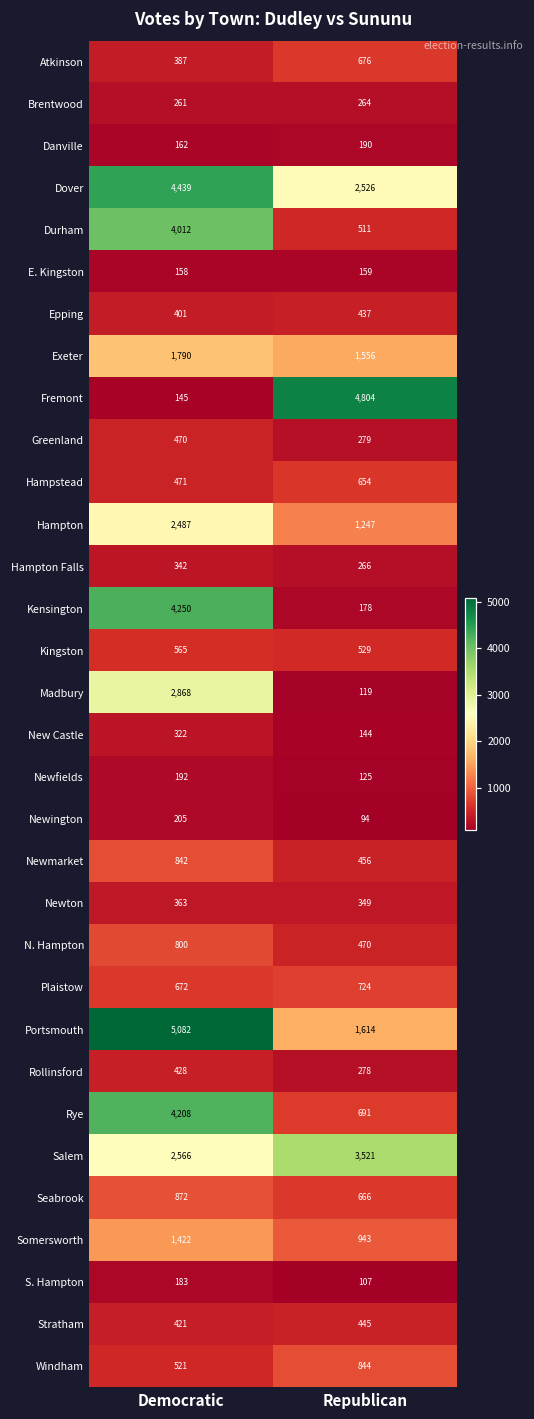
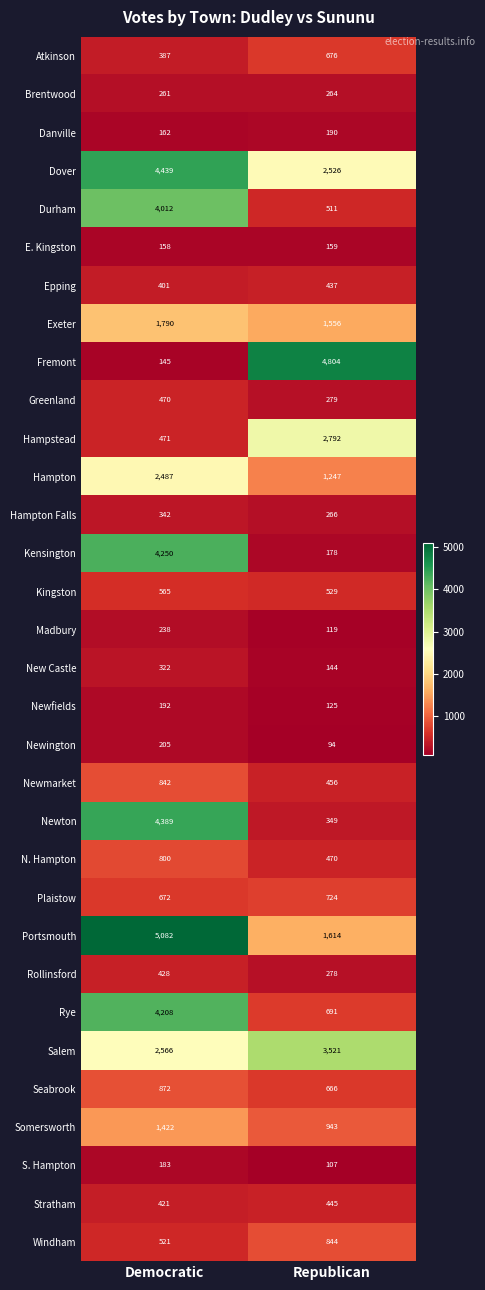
  {
    "Atkinson": {
      "Democratic": "387",
      "Republican": "676"
    },
    "Brentwood": {
      "Democratic": "261",
      "Republican": "264"
    },
    "Danville": {
      "Democratic": "162",
      "Republican": "190"
    },
    "Dover": {
      "Democratic": "4,439",
      "Republican": "2,526"
    },
    "Durham": {
      "Democratic": "4,012",
      "Republican": "511"
    },
    "E. Kingston": {
      "Democratic": "158",
      "Republican": "159"
    },
    "Epping": {
      "Democratic": "401",
      "Republican": "437"
    },
    "Exeter": {
      "Democratic": "1,790",
      "Republican": "1,556"
    },
    "Fremont": {
      "Democratic": "145",
      "Republican": "4,804"
    },
    "Greenland": {
      "Democratic": "470",
      "Republican": "279"
    },
    "Hampstead": {
      "Democratic": "471",
-     "Republican": "654"
+     "Republican": "2,792"
    },
    "Hampton": {
      "Democratic": "2,487",
      "Republican": "1,247"
    },
    "Hampton Falls": {
      "Democratic": "342",
      "Republican": "266"
    },
    "Kensington": {
      "Democratic": "4,250",
      "Republican": "178"
    },
    "Kingston": {
      "Democratic": "565",
      "Republican": "529"
    },
    "Madbury": {
-     "Democratic": "2,868",
+     "Democratic": "238",
      "Republican": "119"
    },
    "New Castle": {
      "Democratic": "322",
      "Republican": "144"
    },
    "Newfields": {
      "Democratic": "192",
      "Republican": "125"
    },
    "Newington": {
      "Democratic": "205",
      "Republican": "94"
    },
    "Newmarket": {
      "Democratic": "842",
      "Republican": "456"
    },
    "Newton": {
-     "Democratic": "363",
+     "Democratic": "4,389",
      "Republican": "349"
    },
    "N. Hampton": {
      "Democratic": "800",
      "Republican": "470"
    },
    "Plaistow": {
      "Democratic": "672",
      "Republican": "724"
    },
    "Portsmouth": {
      "Democratic": "5,082",
      "Republican": "1,614"
    },
    "Rollinsford": {
      "Democratic": "428",
      "Republican": "278"
    },
    "Rye": {
      "Democratic": "4,208",
      "Republican": "691"
    },
    "Salem": {
      "Democratic": "2,566",
      "Republican": "3,521"
    },
    "Seabrook": {
      "Democratic": "872",
      "Republican": "666"
    },
    "Somersworth": {
      "Democratic": "1,422",
      "Republican": "943"
    },
    "S. Hampton": {
      "Democratic": "183",
      "Republican": "107"
    },
    "Stratham": {
      "Democratic": "421",
      "Republican": "445"
    },
    "Windham": {
      "Democratic": "521",
      "Republican": "844"
    }
  }
